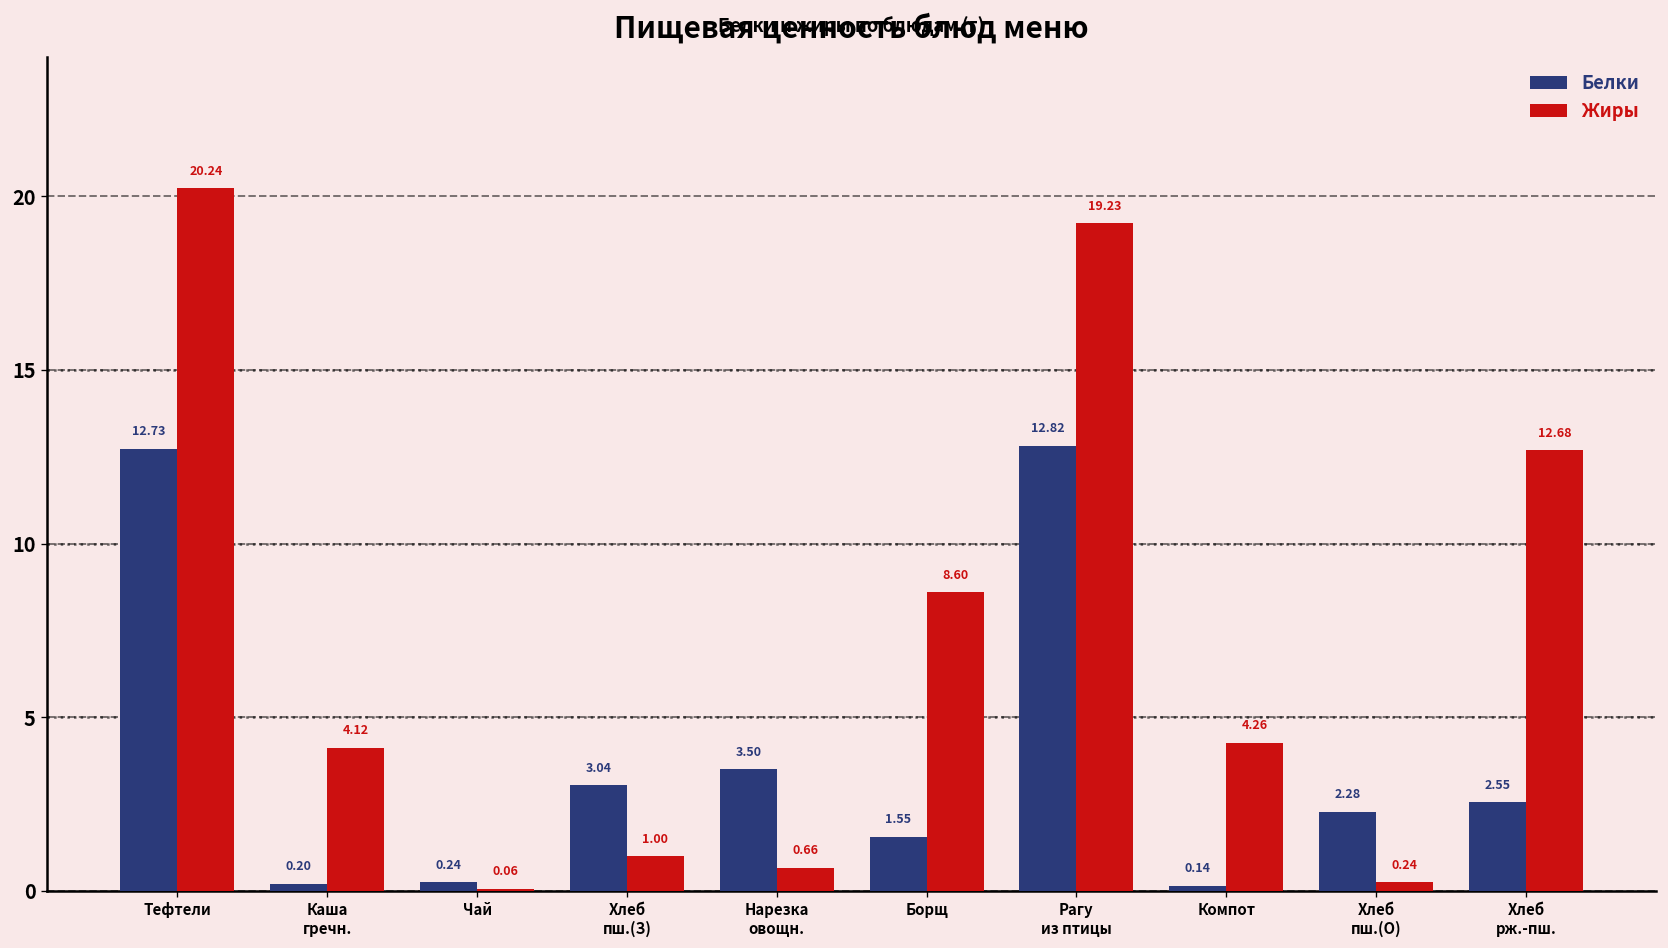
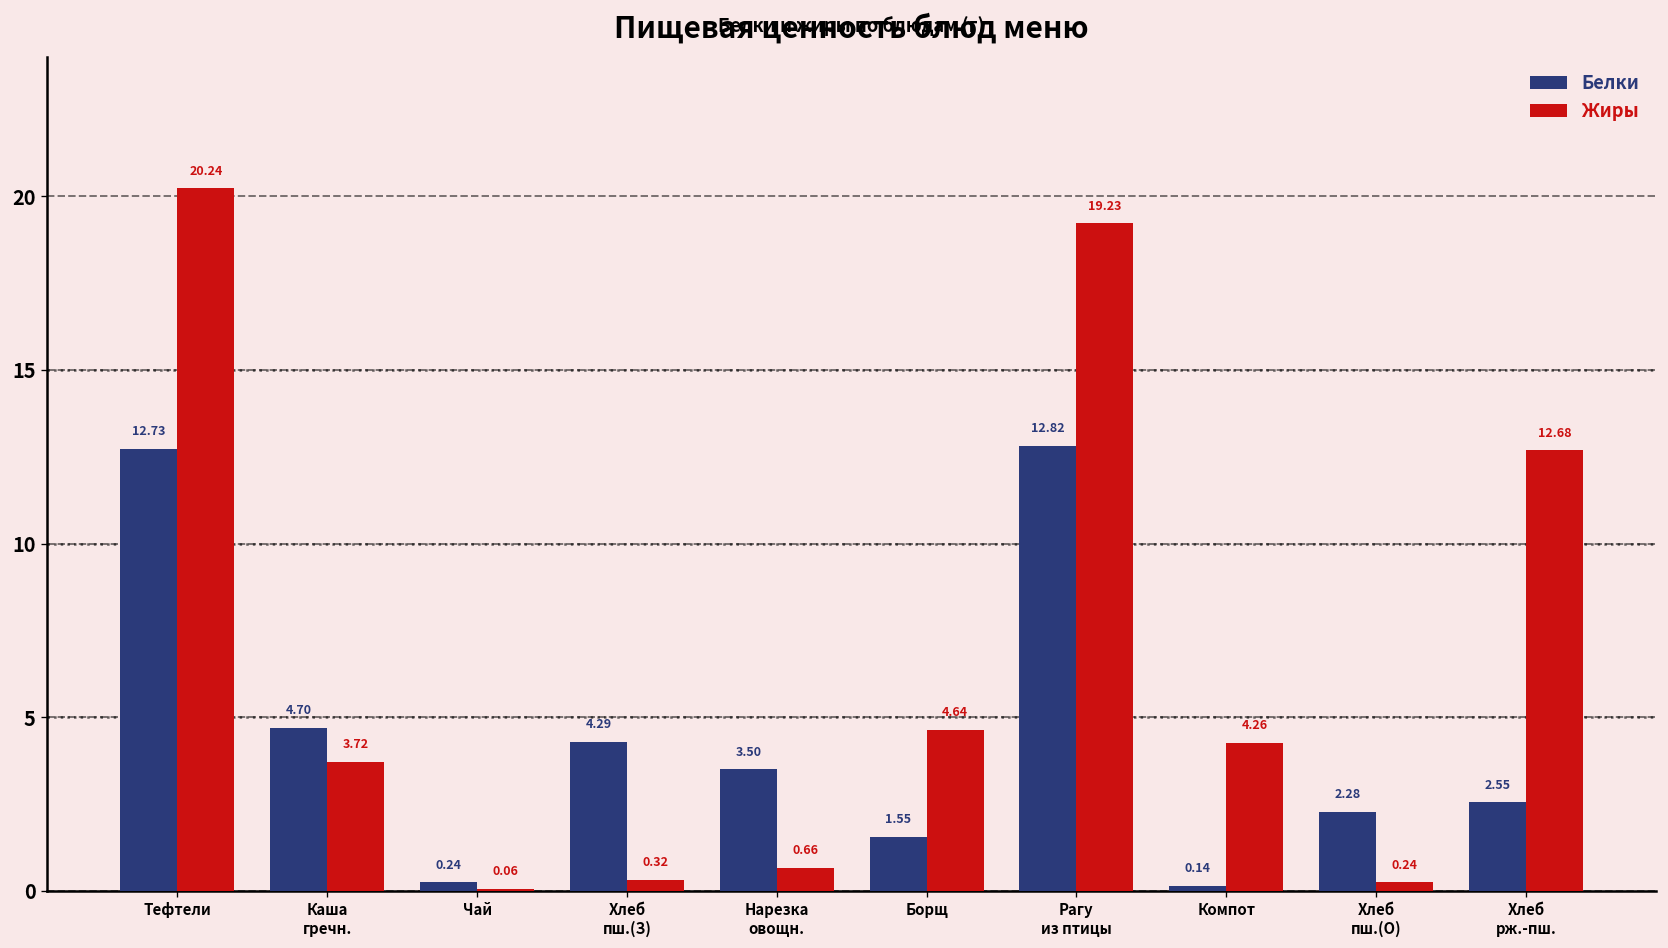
  {
    "Белки": {
      "Тефтели": 12.73,
-     "Каша гречн.": 0.20,
+     "Каша гречн.": 4.70,
      "Чай": 0.24,
-     "Хлеб пш.(З)": 3.04,
+     "Хлеб пш.(З)": 4.29,
      "Нарезка овощн.": 3.50,
      "Борщ": 1.55,
      "Рагу из птицы": 12.82,
      "Компот": 0.14,
      "Хлеб пш.(О)": 2.28,
      "Хлеб рж.-пш.": 2.55
    },
    "Жиры": {
      "Тефтели": 20.24,
-     "Каша гречн.": 4.12,
+     "Каша гречн.": 3.72,
      "Чай": 0.06,
-     "Хлеб пш.(З)": 1.00,
+     "Хлеб пш.(З)": 0.32,
      "Нарезка овощн.": 0.66,
-     "Борщ": 8.60,
+     "Борщ": 4.64,
      "Рагу из птицы": 19.23,
      "Компот": 4.26,
      "Хлеб пш.(О)": 0.24,
      "Хлеб рж.-пш.": 12.68
    }
  }
